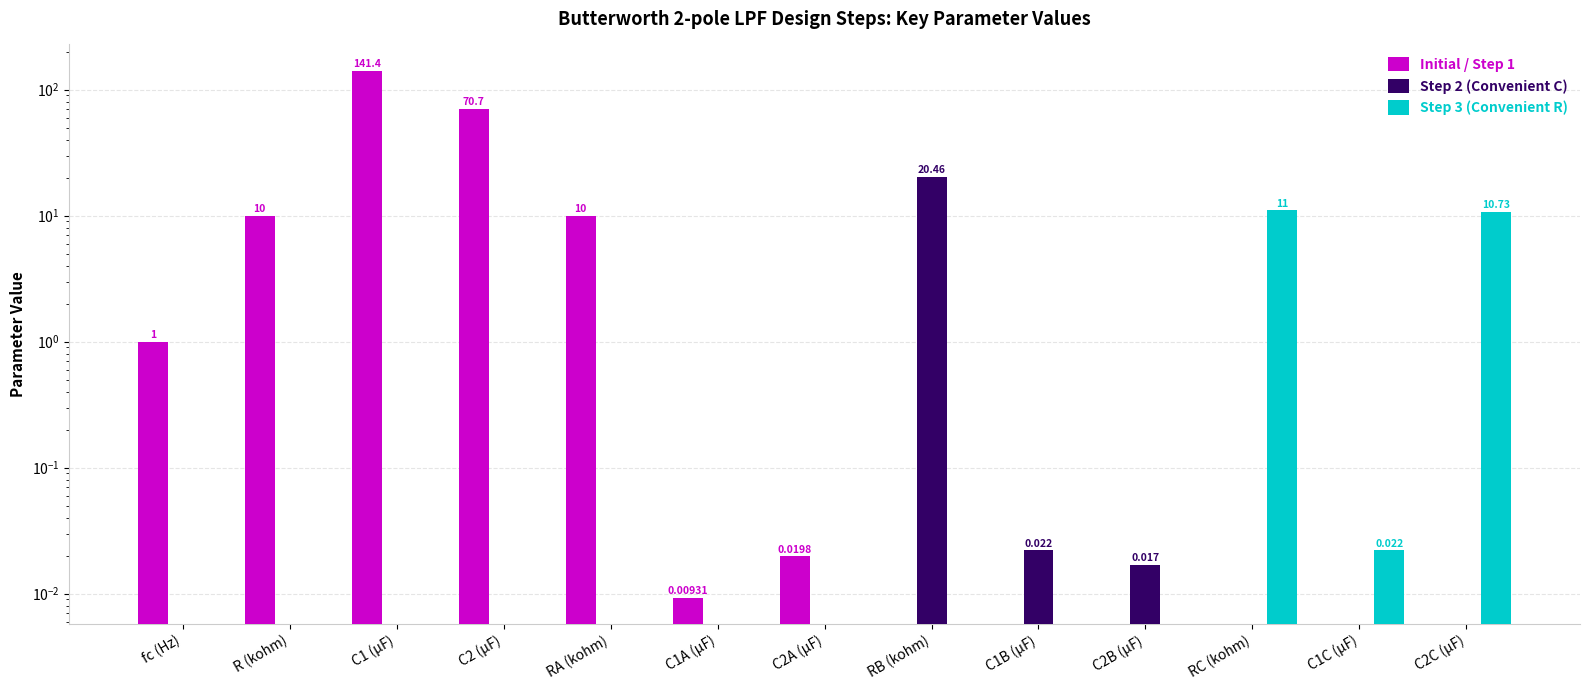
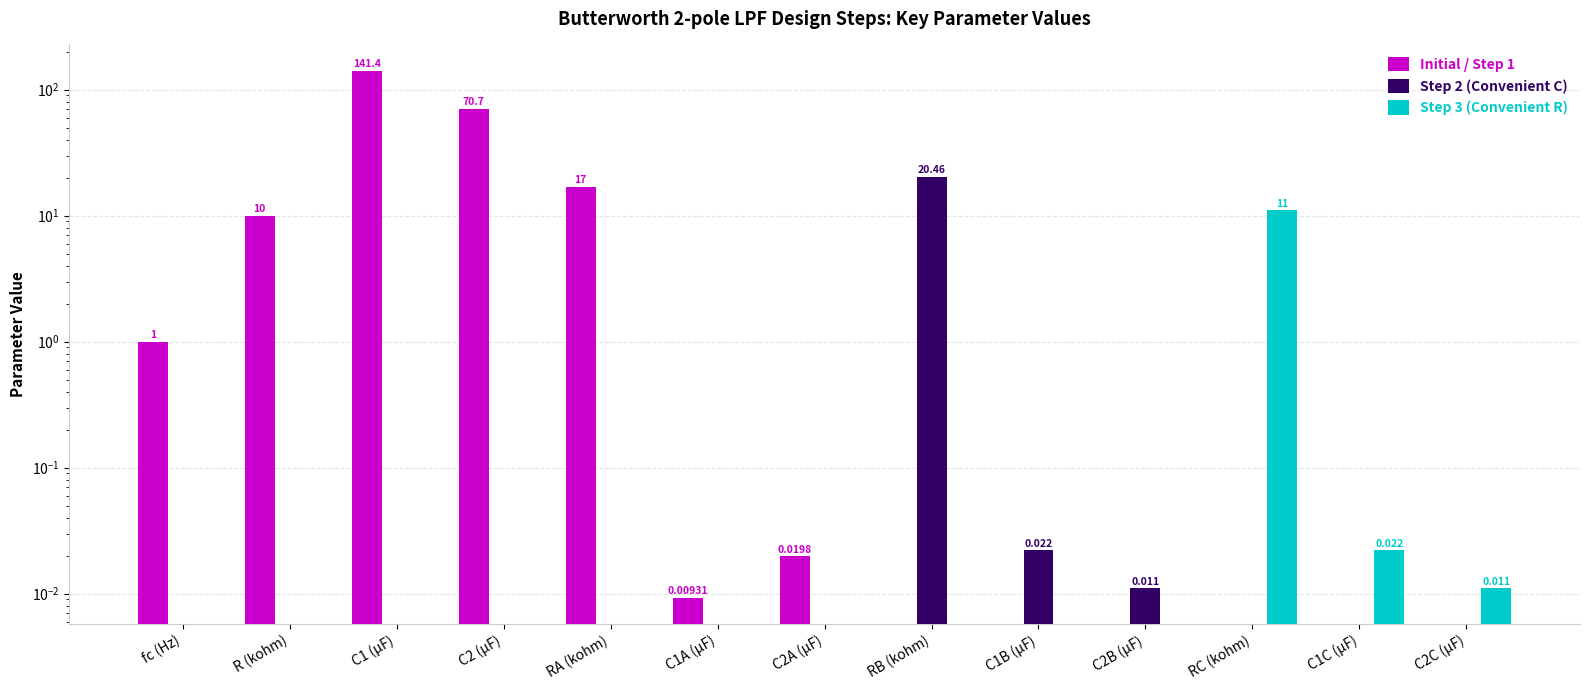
  {
    "Initial / Step 1": {
      "fc (Hz)": 1,
      "R (kohm)": 10,
      "C1 (µF)": 141.4,
      "C2 (µF)": 70.7,
-     "RA (kohm)": 10,
+     "RA (kohm)": 17,
      "C1A (µF)": 0.00931,
      "C2A (µF)": 0.0198
    },
    "Step 2 (Convenient C)": {
      "RB (kohm)": 20.46,
      "C1B (µF)": 0.022,
-     "C2B (µF)": 0.017
+     "C2B (µF)": 0.011
    },
    "Step 3 (Convenient R)": {
      "RC (kohm)": 11,
      "C1C (µF)": 0.022,
-     "C2C (µF)": 10.73
+     "C2C (µF)": 0.011
    }
  }
